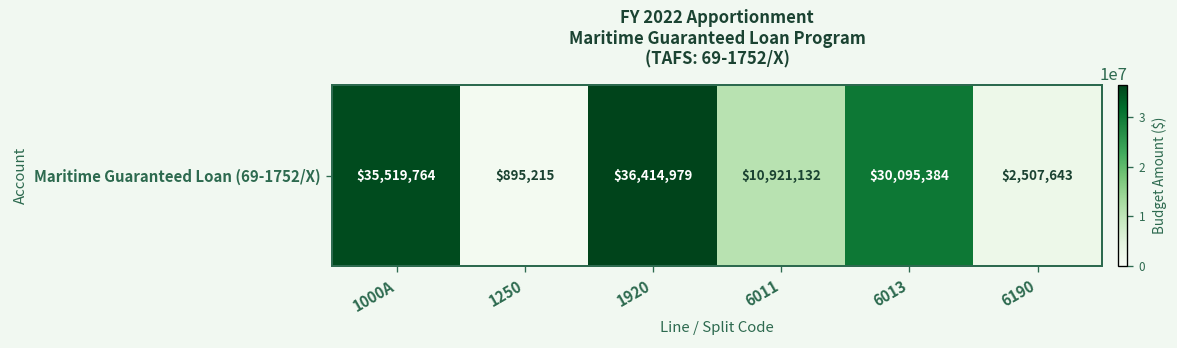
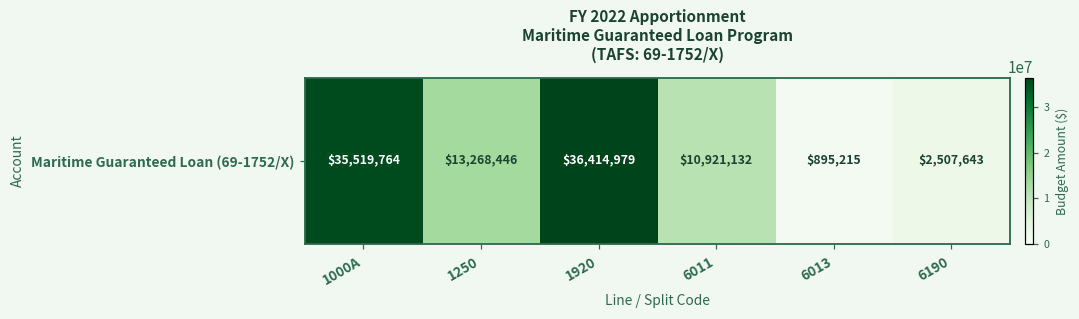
  {
    "Maritime Guaranteed Loan (69-1752/X)": {
      "1000A": "$35,519,764",
-     "1250": "$895,215",
+     "1250": "$13,268,446",
      "1920": "$36,414,979",
      "6011": "$10,921,132",
-     "6013": "$30,095,384",
+     "6013": "$895,215",
      "6190": "$2,507,643"
    }
  }
